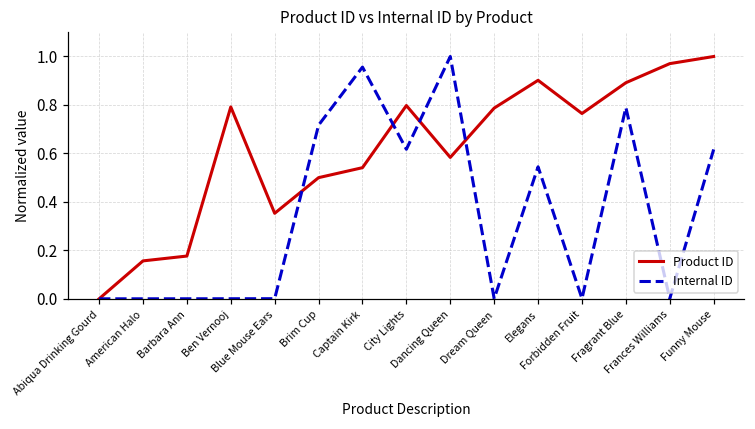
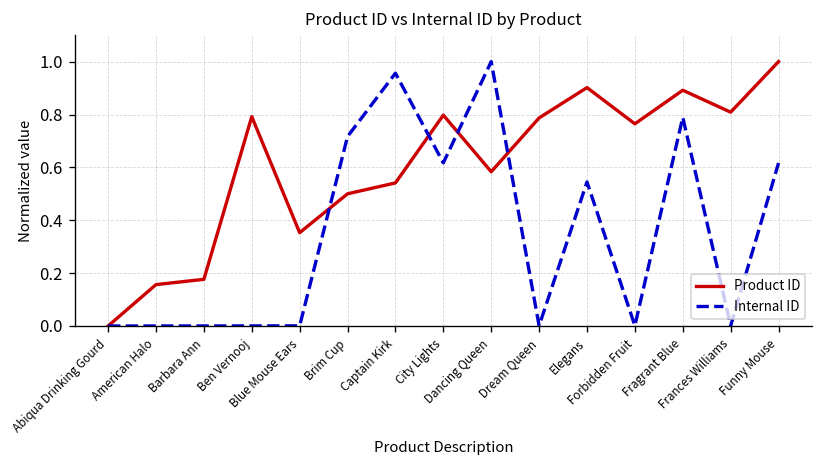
  {
    "Product ID": {
      "American Halo": 0.16,
      "Barbara Ann": 0.18,
      "Ben Vernooj": 0.79,
      "Blue Mouse Ears": 0.35,
      "Brim Cup": 0.50,
      "Captain Kirk": 0.54,
      "City Lights": 0.80,
      "Dancing Queen": 0.58,
      "Dream Queen": 0.79,
      "Elegans": 0.90,
      "Forbidden Fruit": 0.76,
      "Fragrant Blue": 0.89,
-     "Frances Williams": 0.97,
+     "Frances Williams": 0.81,
      "Funny Mouse": 1.00
    },
    "Internal ID": {
      "American Halo": 0.00,
      "Barbara Ann": 0.00,
      "Ben Vernooj": 0.00,
      "Blue Mouse Ears": 0.00,
      "Brim Cup": 0.72,
      "Captain Kirk": 0.96,
      "City Lights": 0.62,
      "Dancing Queen": 1.00,
      "Dream Queen": 0.00,
      "Elegans": 0.54,
      "Forbidden Fruit": 0.00,
      "Fragrant Blue": 0.79,
      "Frances Williams": 0.00,
      "Funny Mouse": 0.62
    }
  }
